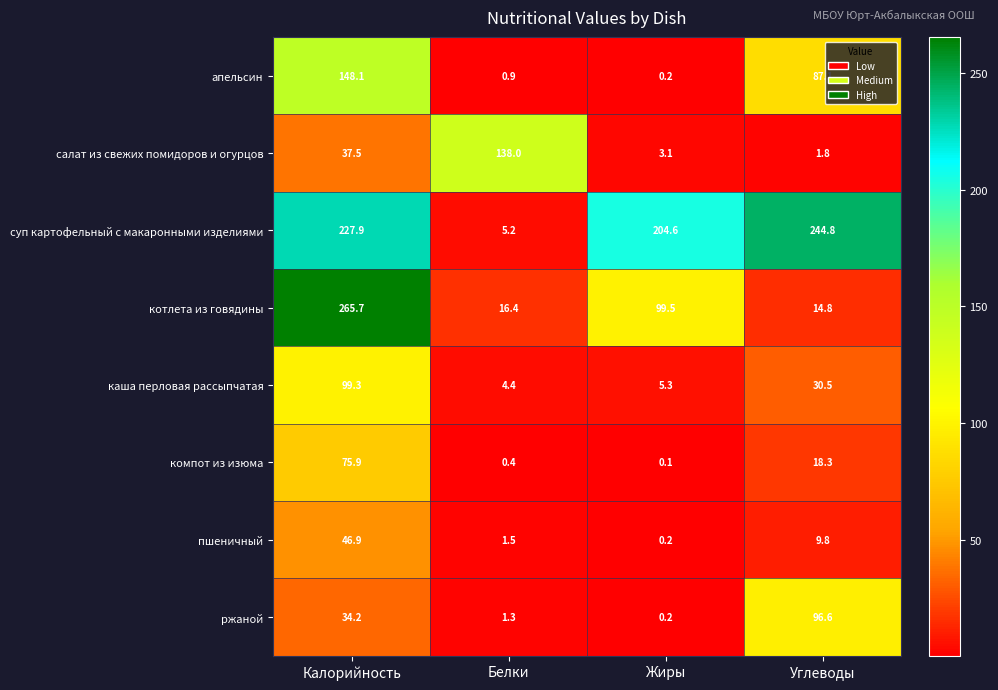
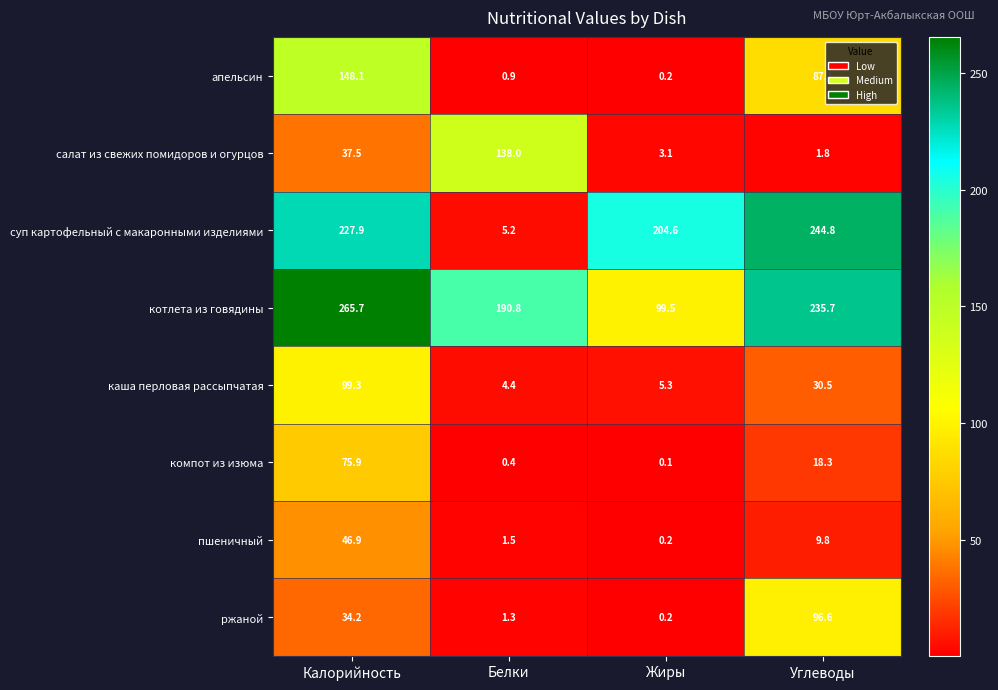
  {
    "апельсин": {
      "Калорийность": 148.1,
      "Белки": 0.9,
      "Жиры": 0.2
    },
    "салат из свежих помидоров и огурцов": {
      "Калорийность": 37.5,
      "Белки": 138.0,
      "Жиры": 3.1,
      "Углеводы": 1.8
    },
    "суп картофельный с макаронными изделиями": {
      "Калорийность": 227.9,
      "Белки": 5.2,
      "Жиры": 204.6,
      "Углеводы": 244.8
    },
    "котлета из говядины": {
      "Калорийность": 265.7,
-     "Белки": 16.4,
+     "Белки": 190.8,
      "Жиры": 99.5,
-     "Углеводы": 14.8
+     "Углеводы": 235.7
    },
    "каша перловая рассыпчатая": {
      "Калорийность": 99.3,
      "Белки": 4.4,
      "Жиры": 5.3,
      "Углеводы": 30.5
    },
    "компот из изюма": {
      "Калорийность": 75.9,
      "Белки": 0.4,
      "Жиры": 0.1,
      "Углеводы": 18.3
    },
    "пшеничный": {
      "Калорийность": 46.9,
      "Белки": 1.5,
      "Жиры": 0.2,
      "Углеводы": 9.8
    },
    "ржаной": {
      "Калорийность": 34.2,
      "Белки": 1.3,
      "Жиры": 0.2,
      "Углеводы": 96.6
    }
  }
